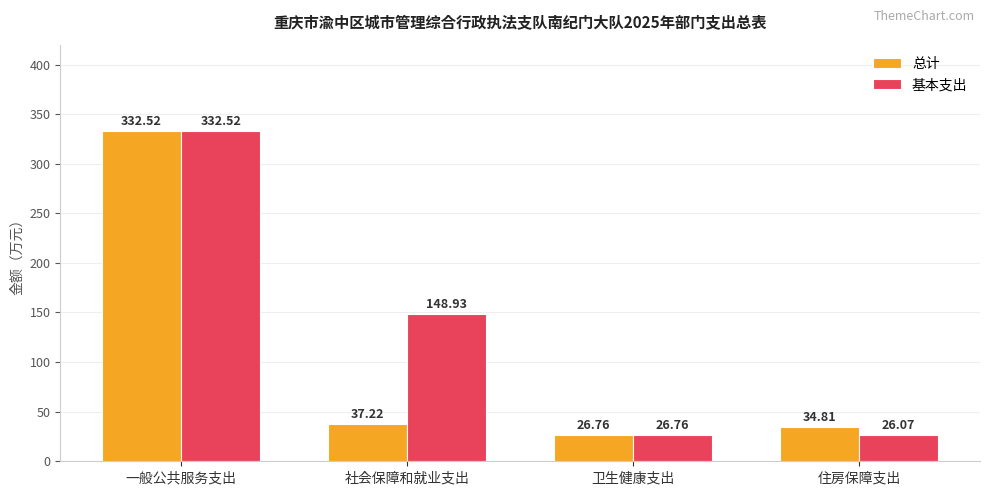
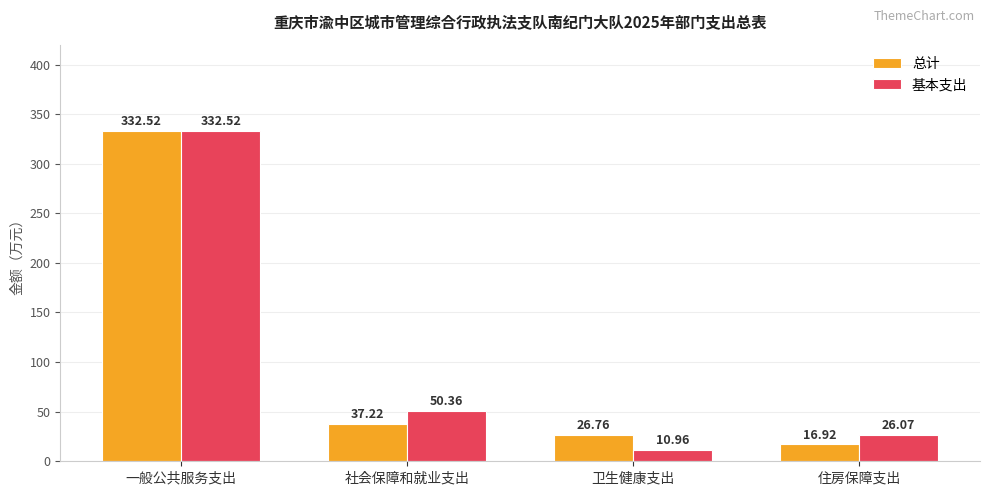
  {
    "总计": {
      "一般公共服务支出": 332.52,
      "社会保障和就业支出": 37.22,
      "卫生健康支出": 26.76,
-     "住房保障支出": 34.81
+     "住房保障支出": 16.92
    },
    "基本支出": {
      "一般公共服务支出": 332.52,
-     "社会保障和就业支出": 148.93,
-     "卫生健康支出": 26.76,
+     "社会保障和就业支出": 50.36,
+     "卫生健康支出": 10.96,
      "住房保障支出": 26.07
    }
  }
